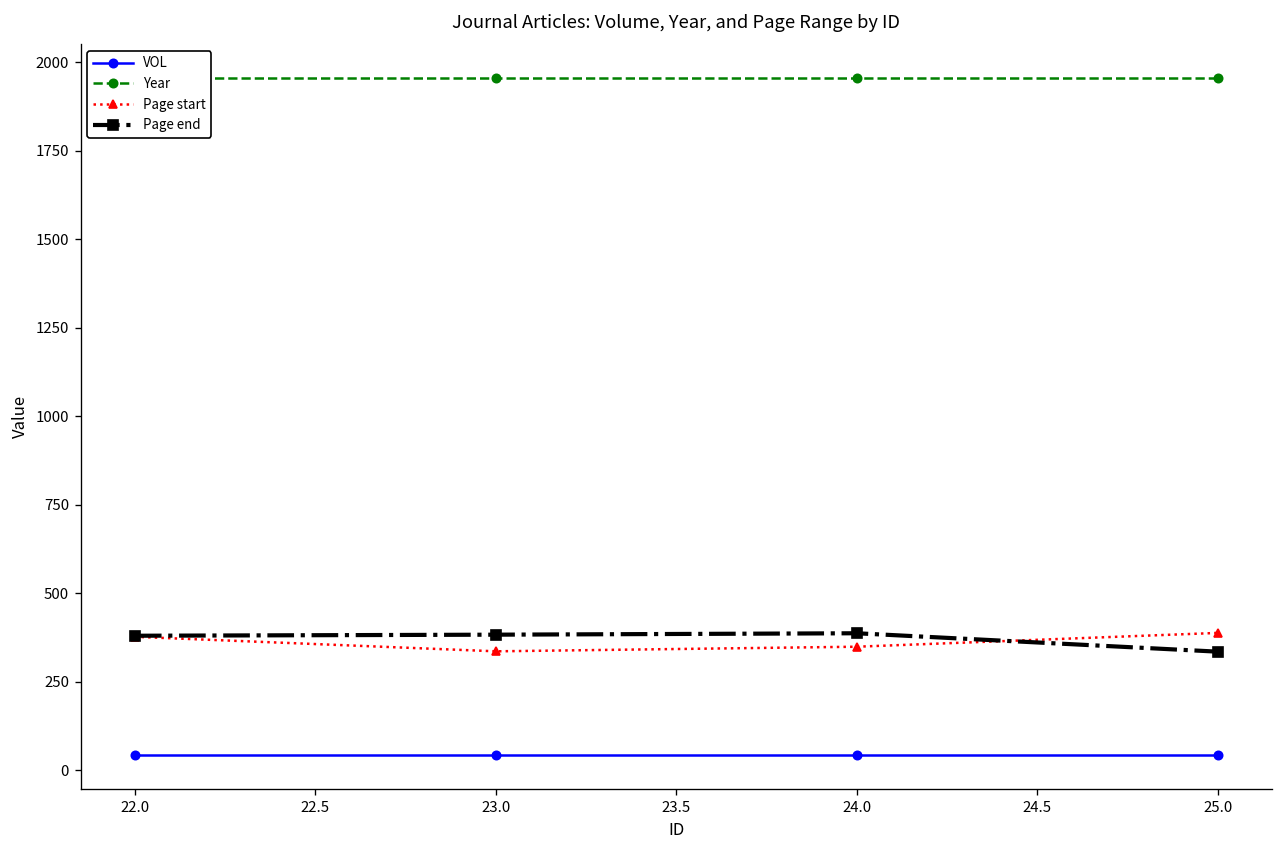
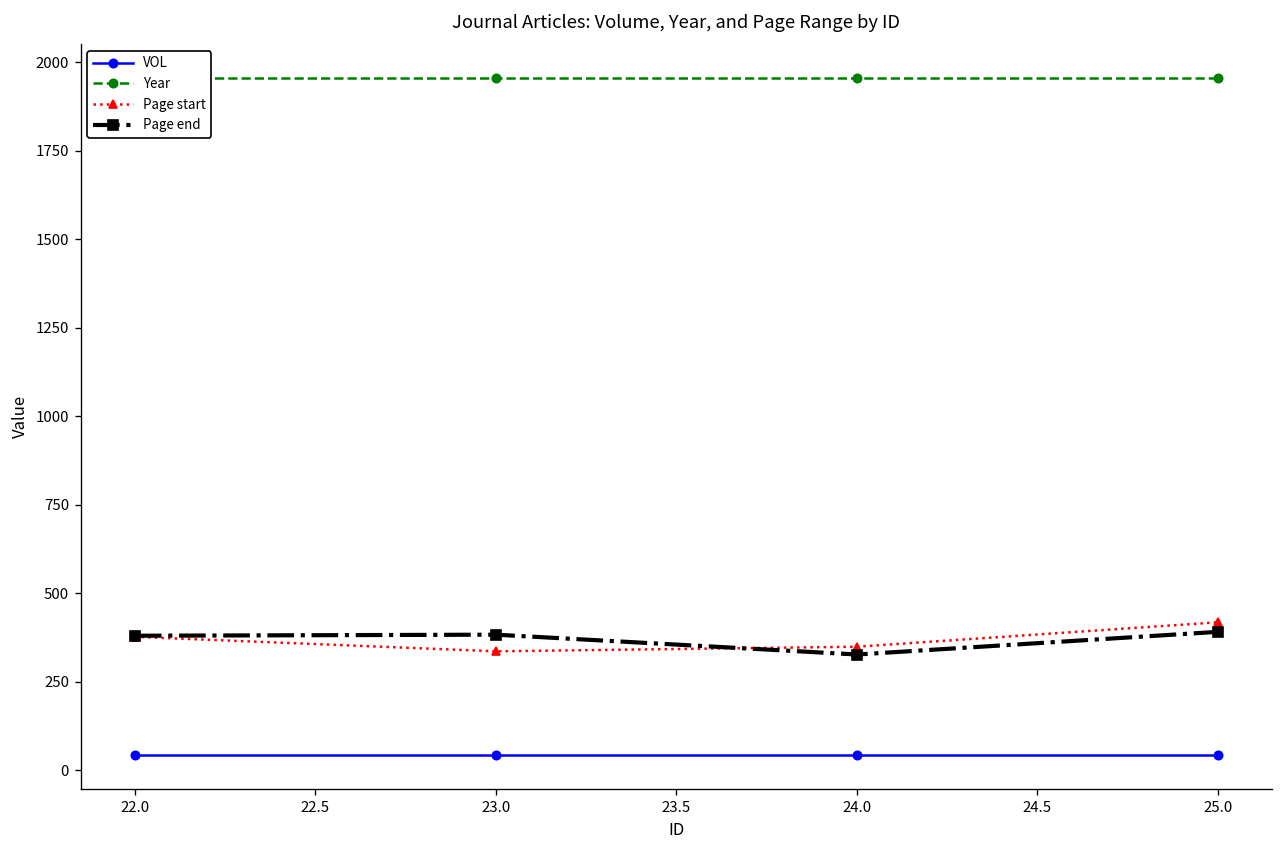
  {
    "VOL": {
      "22.0": 40,
      "23.0": 40,
      "24.0": 40,
      "25.0": 40
    },
    "Year": {
      "23.0": 1960,
      "24.0": 1960,
      "25.0": 1960
    },
    "Page start": {
      "23.0": 340,
      "24.0": 350,
-     "25.0": 390
+     "25.0": 420
    },
    "Page end": {
      "23.0": 380,
-     "24.0": 390,
-     "25.0": 340
+     "24.0": 330,
+     "25.0": 390
    }
  }
